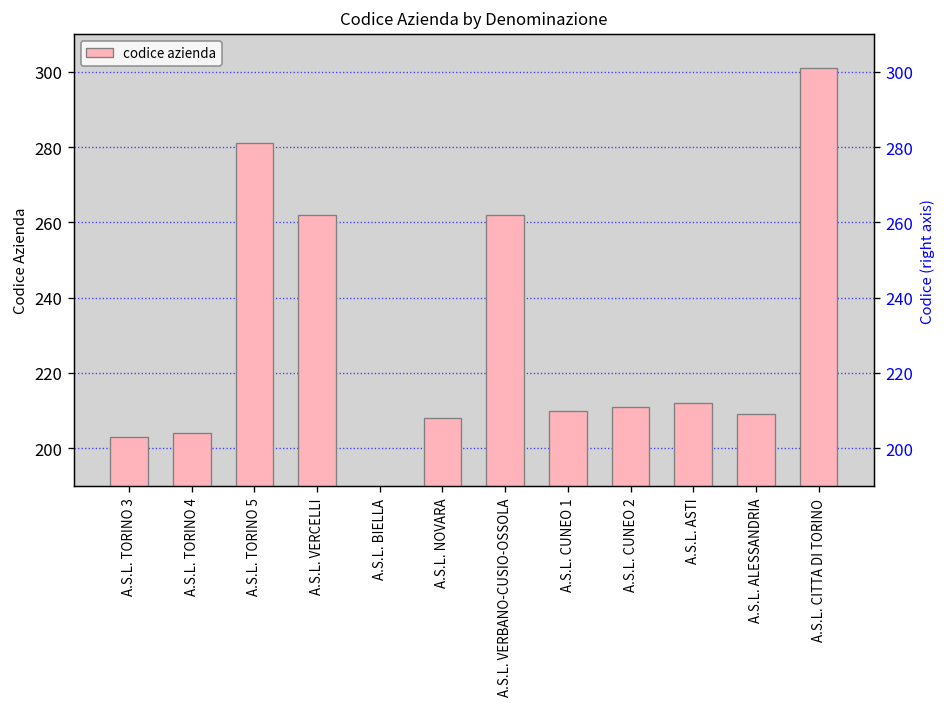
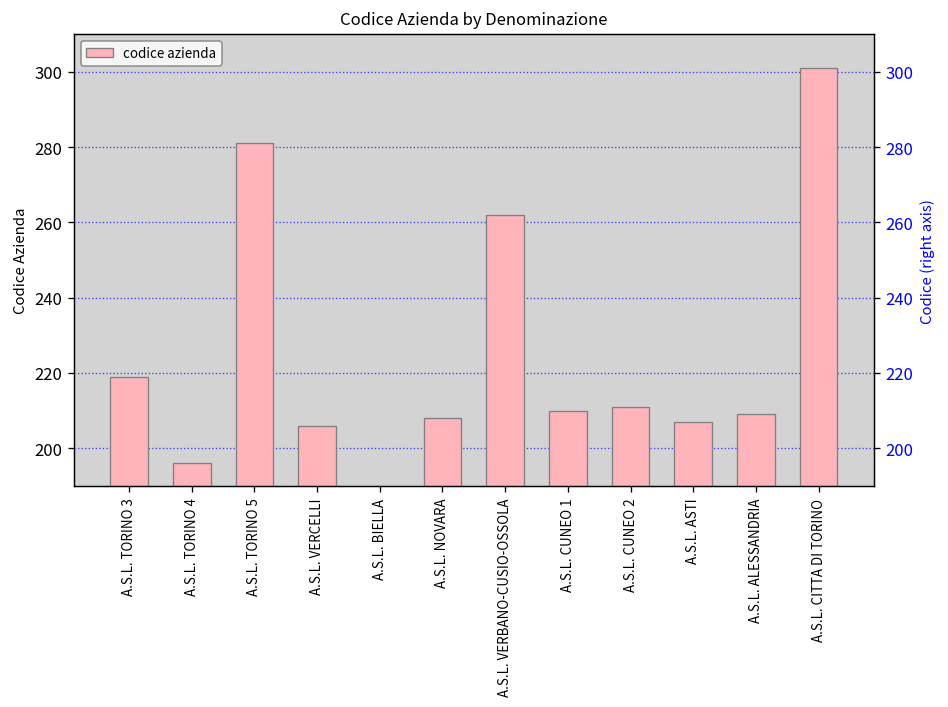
  {
-   "A.S.L. TORINO 3": 203,
-   "A.S.L. TORINO 4": 204,
+   "A.S.L. TORINO 3": 219,
+   "A.S.L. TORINO 4": 196,
    "A.S.L. TORINO 5": 281,
-   "A.S.L. VERCELLI": 262,
+   "A.S.L. VERCELLI": 206,
    "A.S.L. NOVARA": 208,
    "A.S.L. VERBANO-CUSIO-OSSOLA": 262,
    "A.S.L. CUNEO 1": 210,
    "A.S.L. CUNEO 2": 211,
-   "A.S.L. ASTI": 212,
+   "A.S.L. ASTI": 207,
    "A.S.L. ALESSANDRIA": 209,
    "A.S.L. CITTA DI TORINO": 301
  }
